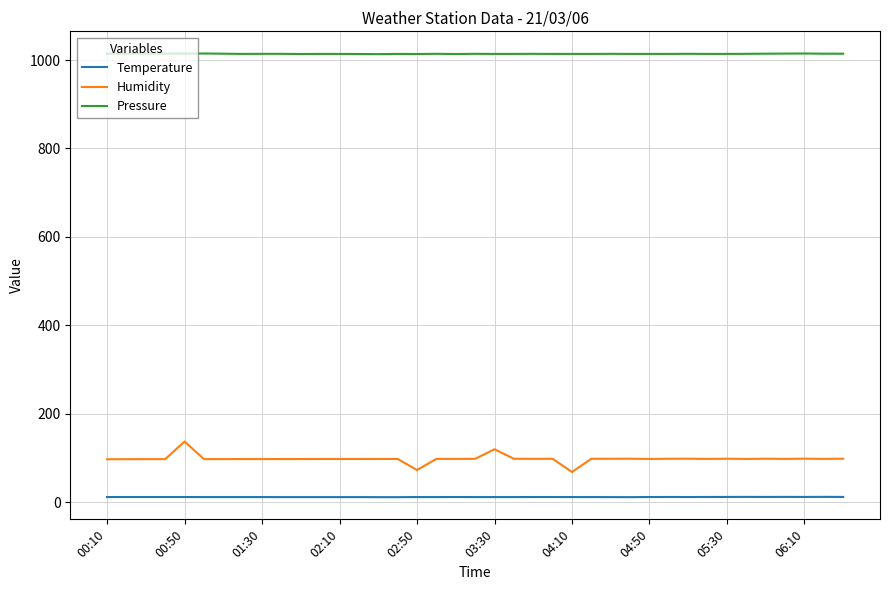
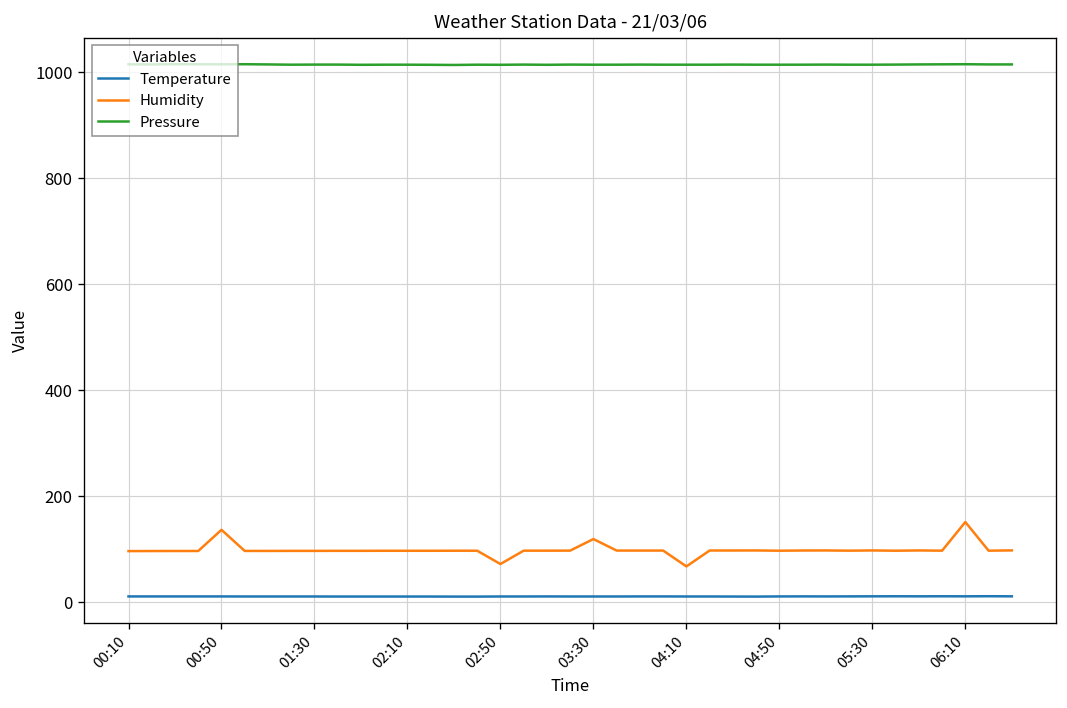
  {
    "Temperature": {
      "00:10": 10,
      "00:50": 10,
      "01:30": 10,
      "02:10": 10,
      "02:50": 10,
      "03:30": 10,
      "04:10": 10,
      "04:50": 10,
      "05:30": 10,
      "06:10": 10
    },
    "Humidity": {
      "00:10": 100,
      "00:50": 140,
      "01:30": 100,
      "02:10": 100,
      "02:50": 70,
      "03:30": 120,
      "04:10": 70,
      "04:50": 100,
      "05:30": 100,
-     "06:10": 100
+     "06:10": 150
    },
    "Pressure": {
      "01:30": 1010,
      "02:10": 1010,
      "02:50": 1010,
      "03:30": 1010,
      "04:10": 1010,
      "04:50": 1010,
      "05:30": 1010,
      "06:10": 1010
    }
  }
